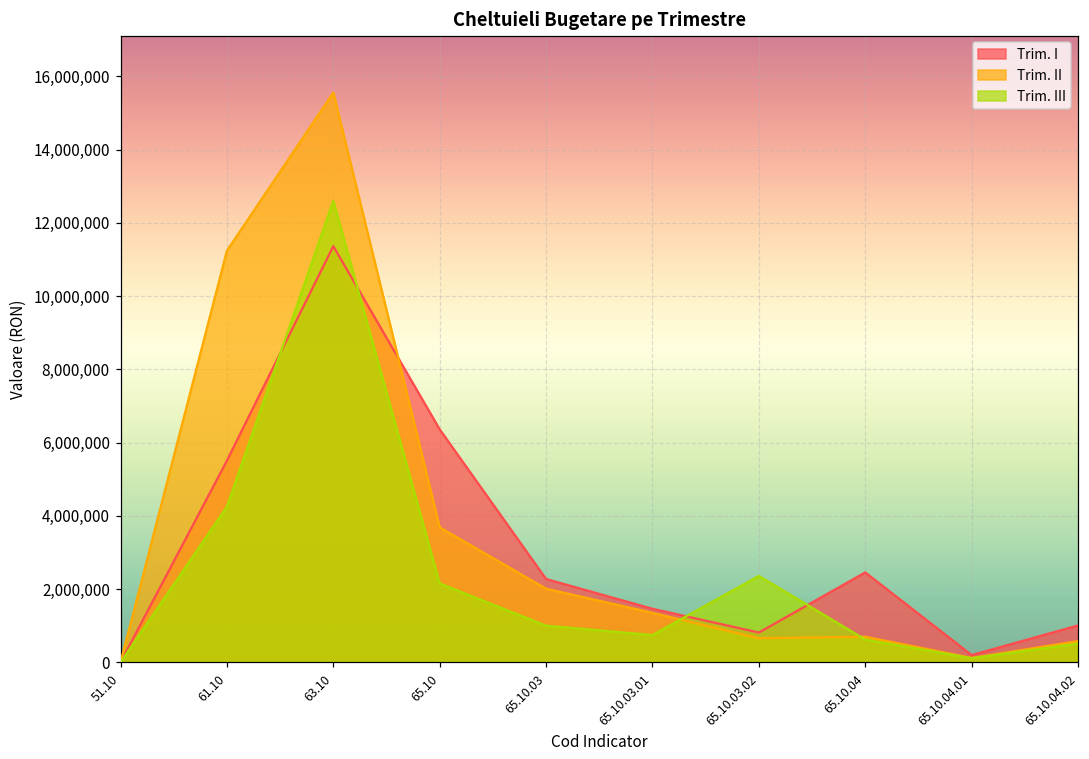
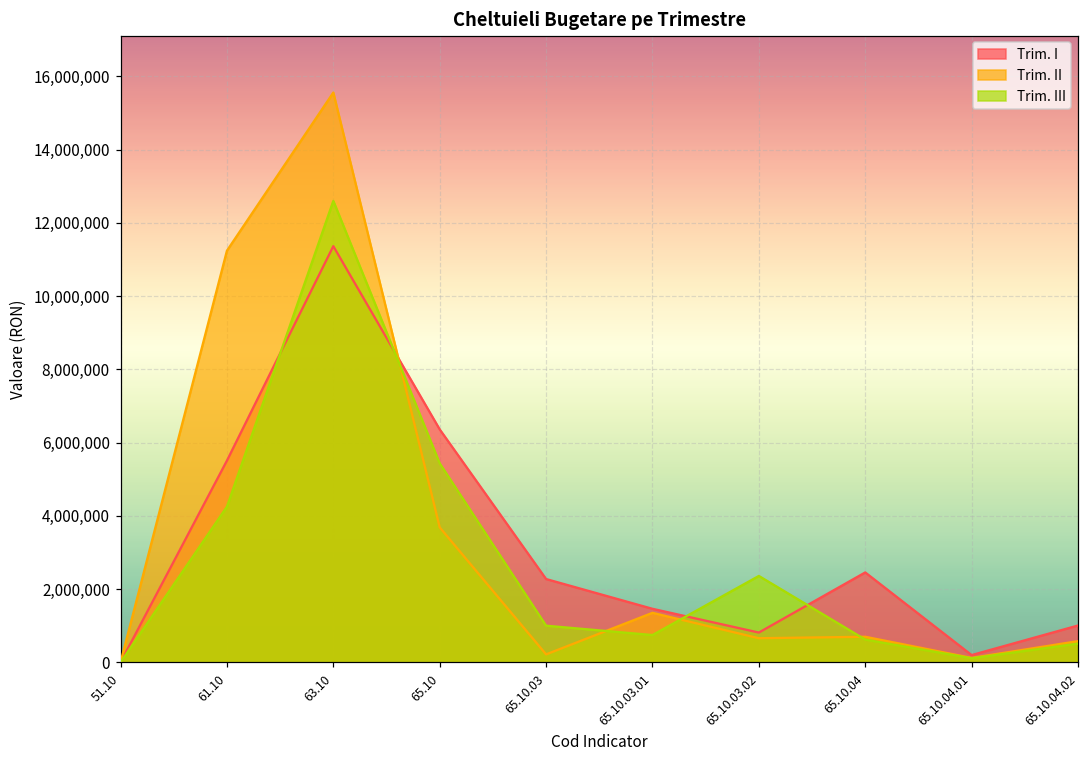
  {
    "Trim. I": {
      "61.10": "5,500,000",
      "63.10": "11,400,000",
      "65.10": "6,400,000",
      "65.10.03": "2,300,000",
      "65.10.03.01": "1,500,000",
      "65.10.03.02": "800,000",
      "65.10.04": "2,500,000",
      "65.10.04.01": "200,000",
      "65.10.04.02": "1,000,000"
    },
    "Trim. II": {
      "61.10": "11,200,000",
      "63.10": "15,600,000",
      "65.10": "3,700,000",
-     "65.10.03": "2,000,000",
+     "65.10.03": "200,000",
      "65.10.03.01": "1,400,000",
      "65.10.03.02": "700,000"
    },
    "Trim. III": {
      "61.10": "4,300,000",
      "63.10": "12,600,000",
-     "65.10": "2,200,000",
+     "65.10": "5,400,000",
      "65.10.03": "1,000,000",
      "65.10.03.01": "700,000",
      "65.10.03.02": "2,400,000"
    }
  }
